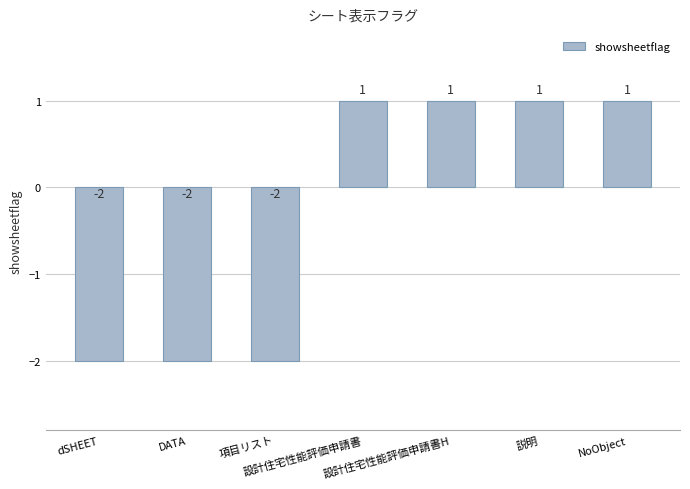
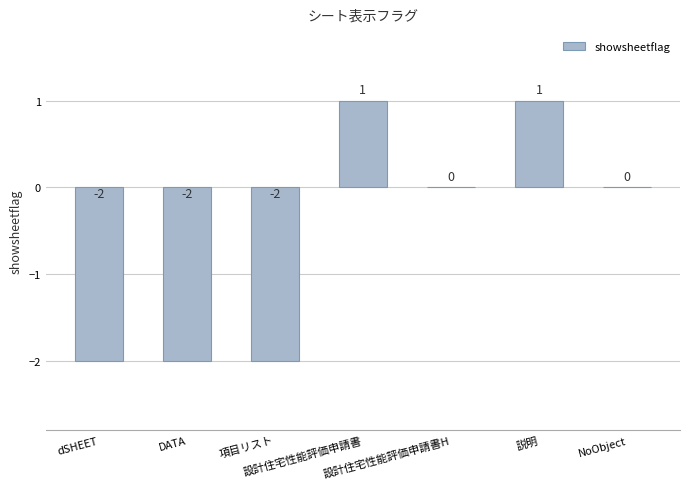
  {
    "dSHEET": -2,
    "DATA": -2,
    "項目リスト": -2,
    "設計住宅性能評価申請書": 1,
-   "設計住宅性能評価申請書H": 1,
+   "設計住宅性能評価申請書H": 0,
    "説明": 1,
-   "NoObject": 1
+   "NoObject": 0
  }
